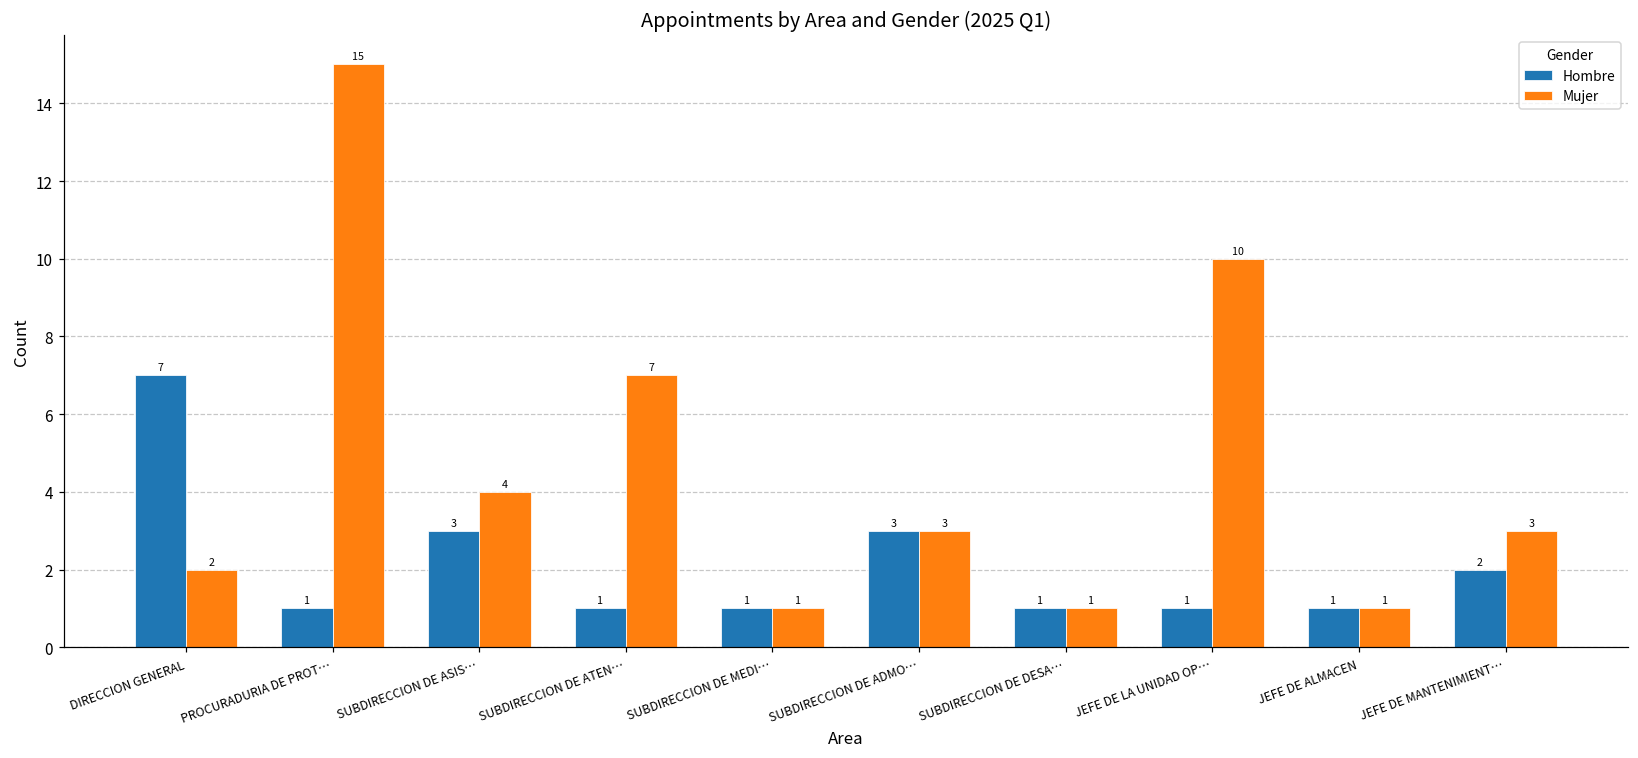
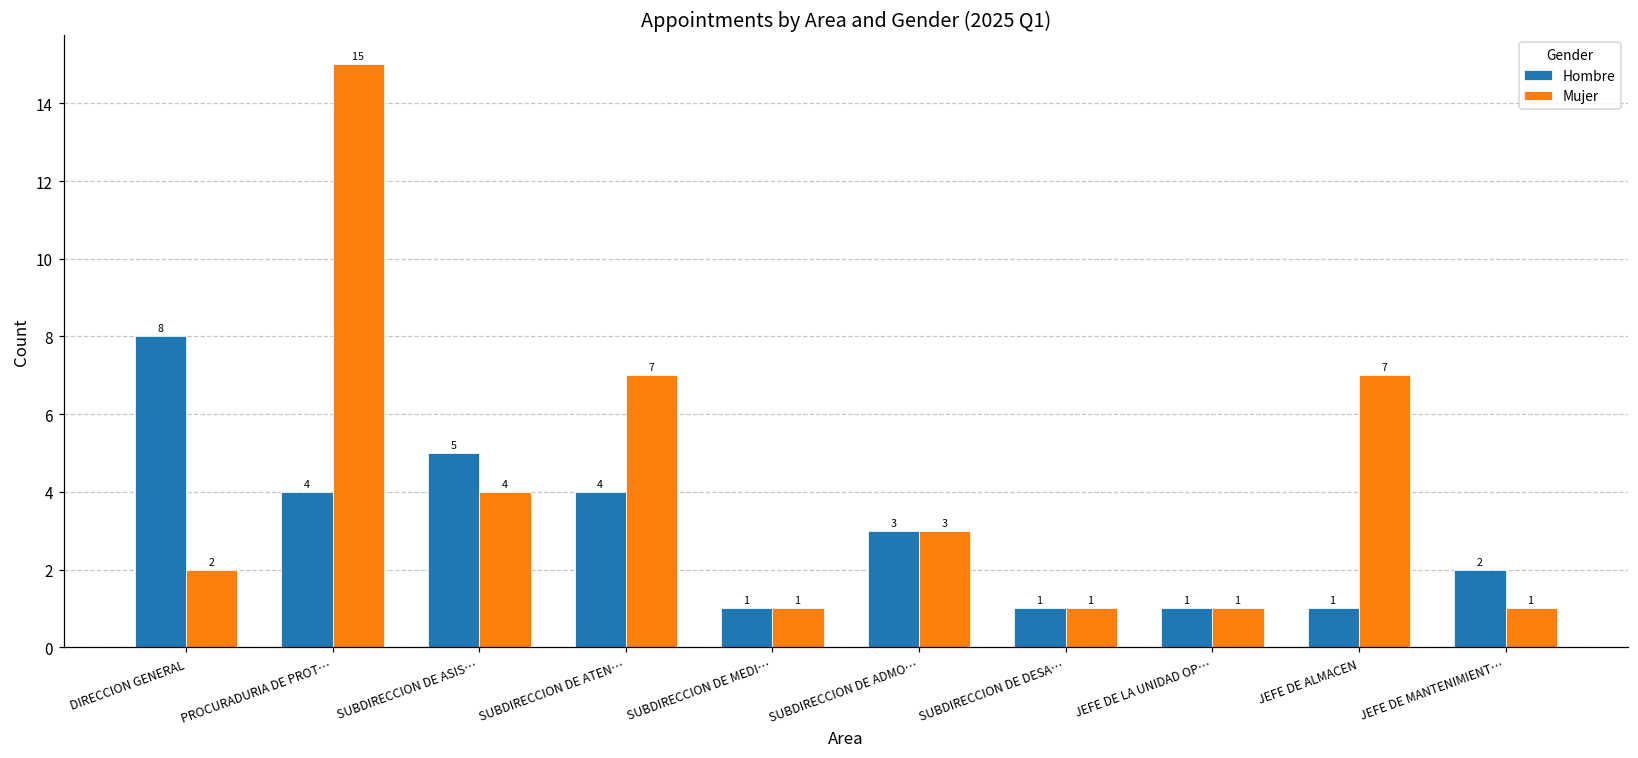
  {
    "Hombre": {
-     "DIRECCION GENERAL": 7,
-     "PROCURADURIA DE PROT…": 1,
-     "SUBDIRECCION DE ASIS…": 3,
-     "SUBDIRECCION DE ATEN…": 1,
+     "DIRECCION GENERAL": 8,
+     "PROCURADURIA DE PROT…": 4,
+     "SUBDIRECCION DE ASIS…": 5,
+     "SUBDIRECCION DE ATEN…": 4,
      "SUBDIRECCION DE MEDI…": 1,
      "SUBDIRECCION DE ADMO…": 3,
      "SUBDIRECCION DE DESA…": 1,
      "JEFE DE LA UNIDAD OP…": 1,
      "JEFE DE ALMACEN": 1,
      "JEFE DE MANTENIMIENT…": 2
    },
    "Mujer": {
      "DIRECCION GENERAL": 2,
      "PROCURADURIA DE PROT…": 15,
      "SUBDIRECCION DE ASIS…": 4,
      "SUBDIRECCION DE ATEN…": 7,
      "SUBDIRECCION DE MEDI…": 1,
      "SUBDIRECCION DE ADMO…": 3,
      "SUBDIRECCION DE DESA…": 1,
-     "JEFE DE LA UNIDAD OP…": 10,
-     "JEFE DE ALMACEN": 1,
-     "JEFE DE MANTENIMIENT…": 3
+     "JEFE DE LA UNIDAD OP…": 1,
+     "JEFE DE ALMACEN": 7,
+     "JEFE DE MANTENIMIENT…": 1
    }
  }
